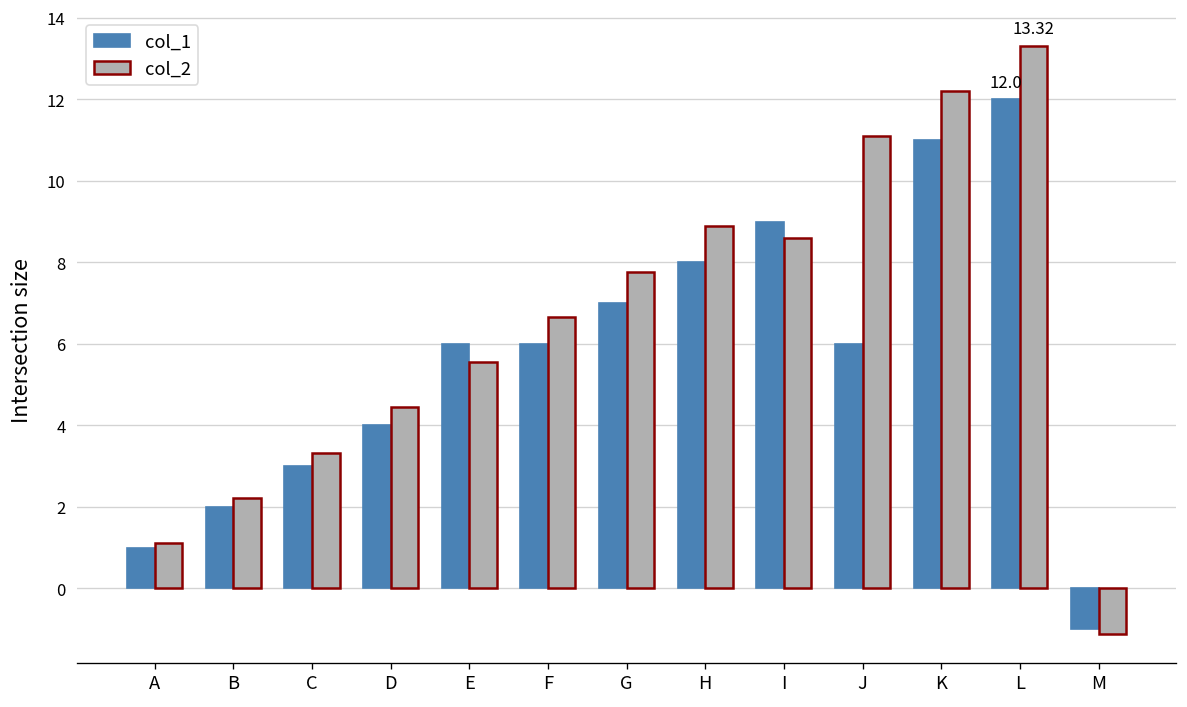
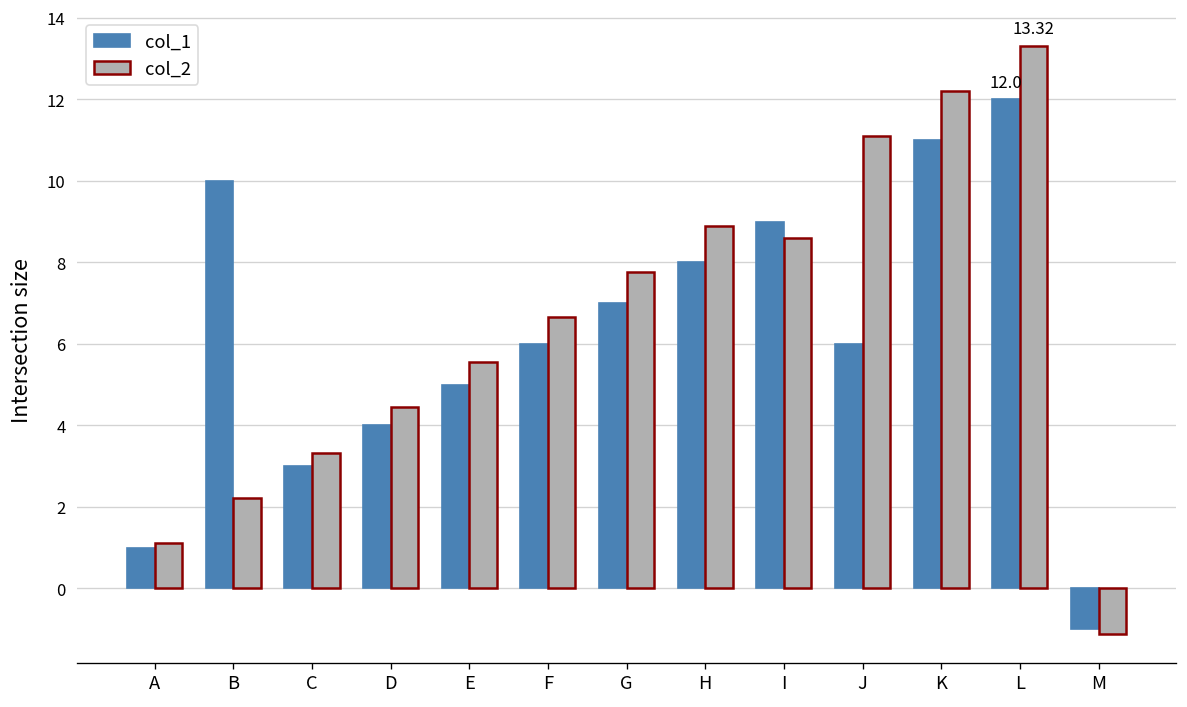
  {
    "col_1": {
      "A": 1,
-     "B": 2,
+     "B": 10,
      "C": 3,
      "D": 4,
-     "E": 6,
+     "E": 5,
      "F": 6,
      "G": 7,
      "H": 8,
      "I": 9,
      "J": 6,
      "K": 11,
      "M": -1
    },
    "col_2": {
      "L": 13.32
    }
  }
